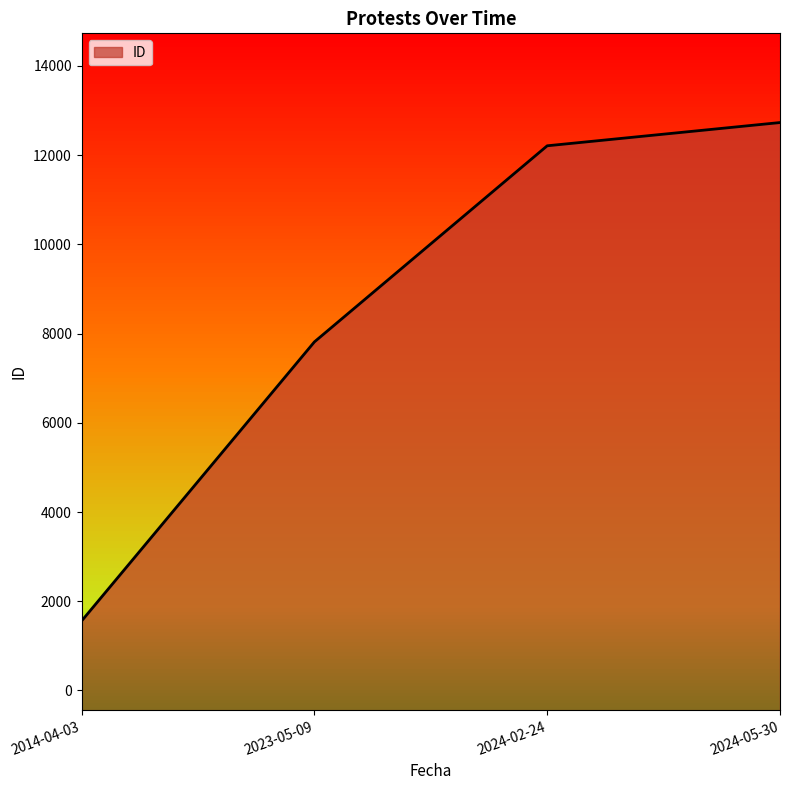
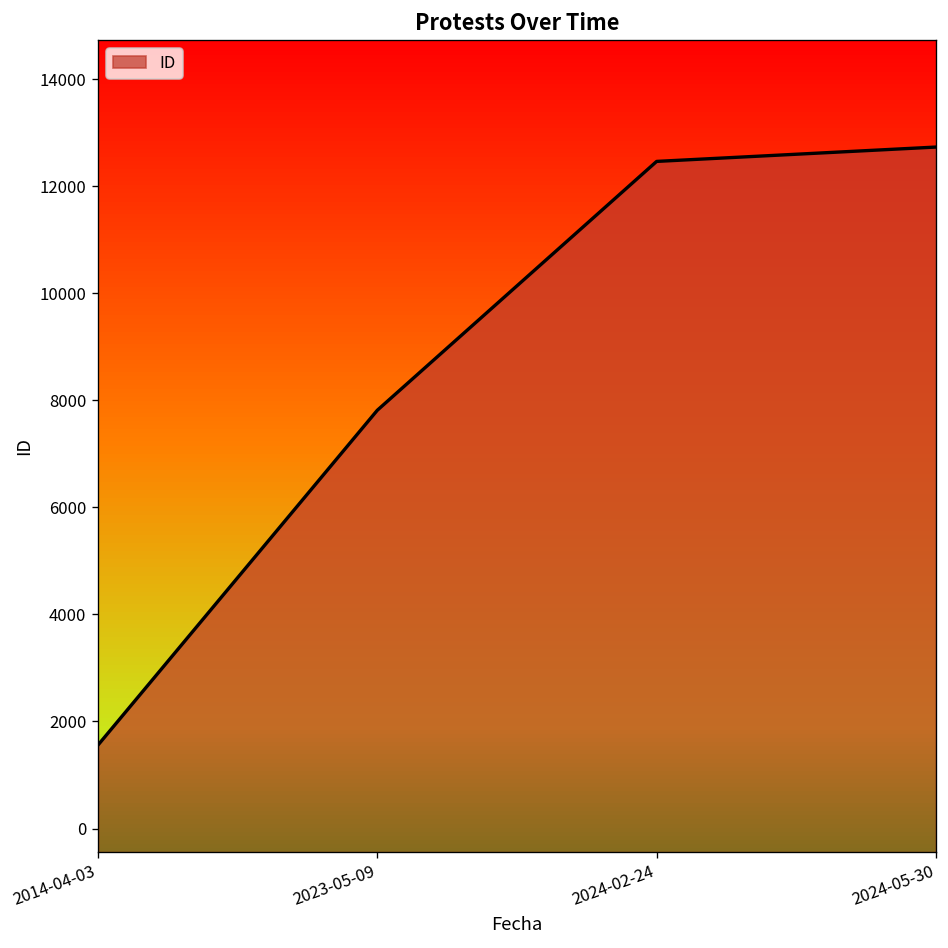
  {
    "2014-04-03": 1600,
    "2023-05-09": 7800,
-   "2024-02-24": 12200,
+   "2024-02-24": 12500,
    "2024-05-30": 12700
  }
